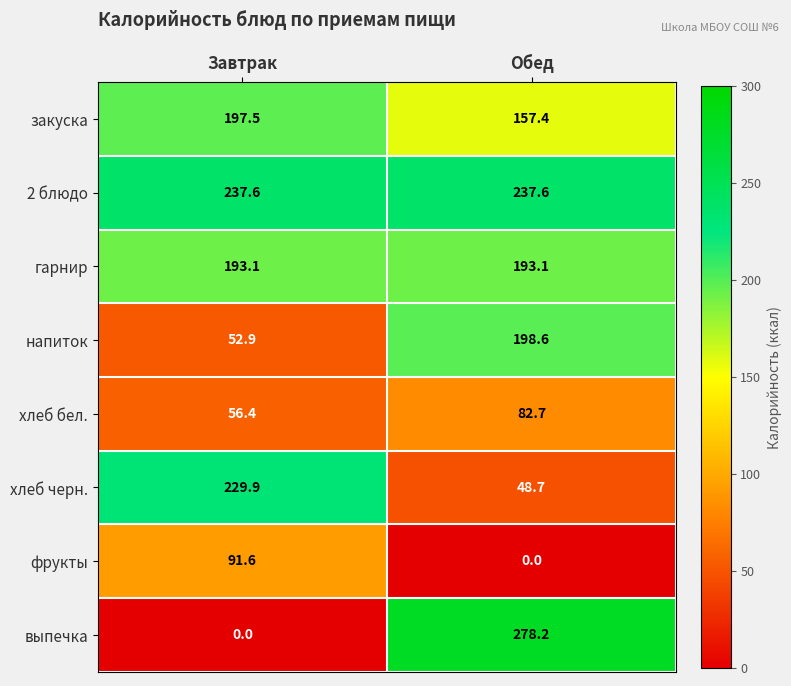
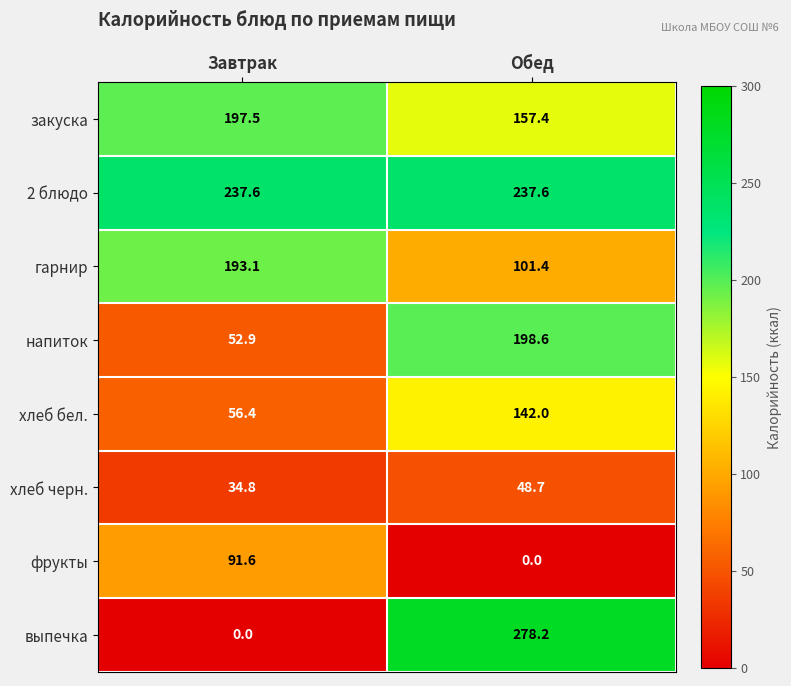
  {
    "закуска": {
      "Завтрак": 197.5,
      "Обед": 157.4
    },
    "2 блюдо": {
      "Завтрак": 237.6,
      "Обед": 237.6
    },
    "гарнир": {
      "Завтрак": 193.1,
-     "Обед": 193.1
+     "Обед": 101.4
    },
    "напиток": {
      "Завтрак": 52.9,
      "Обед": 198.6
    },
    "хлеб бел.": {
      "Завтрак": 56.4,
-     "Обед": 82.7
+     "Обед": 142.0
    },
    "хлеб черн.": {
-     "Завтрак": 229.9,
+     "Завтрак": 34.8,
      "Обед": 48.7
    },
    "фрукты": {
      "Завтрак": 91.6,
      "Обед": 0.0
    },
    "выпечка": {
      "Завтрак": 0.0,
      "Обед": 278.2
    }
  }
